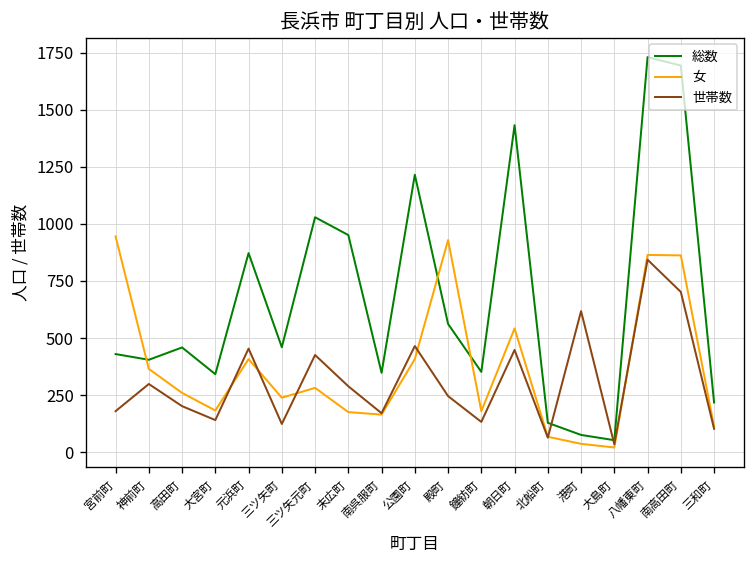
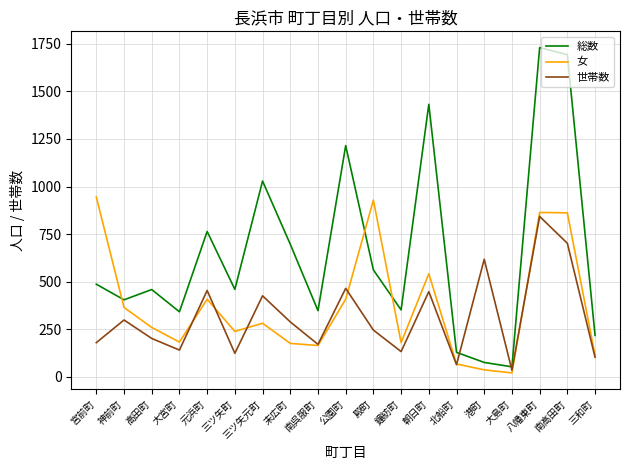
  {
    "総数": {
-     "宮前町": 430,
+     "宮前町": 490,
      "神前町": 410,
      "高田町": 460,
      "大宮町": 340,
-     "元浜町": 870,
+     "元浜町": 760,
      "三ツ矢町": 460,
      "三ツ矢元町": 1030,
-     "末広町": 950,
+     "末広町": 700,
      "南呉服町": 350,
      "公園町": 1220,
      "殿町": 560,
      "鐘紡町": 350,
      "朝日町": 1430,
      "北船町": 130,
      "港町": 80,
      "大島町": 50,
      "八幡東町": 1730,
      "三和町": 220
    },
    "女": {
      "宮前町": 950,
      "神前町": 370,
      "高田町": 260,
      "大宮町": 180,
      "元浜町": 410,
      "三ツ矢町": 240,
      "三ツ矢元町": 280,
      "末広町": 180,
      "公園町": 410,
      "殿町": 930,
      "鐘紡町": 180,
      "朝日町": 540,
      "港町": 40,
      "大島町": 20,
      "八幡東町": 860,
      "南高田町": 860
    },
    "世帯数": {
      "宮前町": 180,
      "神前町": 300,
      "高田町": 200,
      "大宮町": 140,
      "元浜町": 450,
      "三ツ矢町": 120,
      "三ツ矢元町": 430,
      "末広町": 290,
      "公園町": 470,
      "殿町": 250,
      "鐘紡町": 130,
      "朝日町": 450,
      "港町": 620,
      "大島町": 40,
      "八幡東町": 840,
      "南高田町": 700
    }
  }
